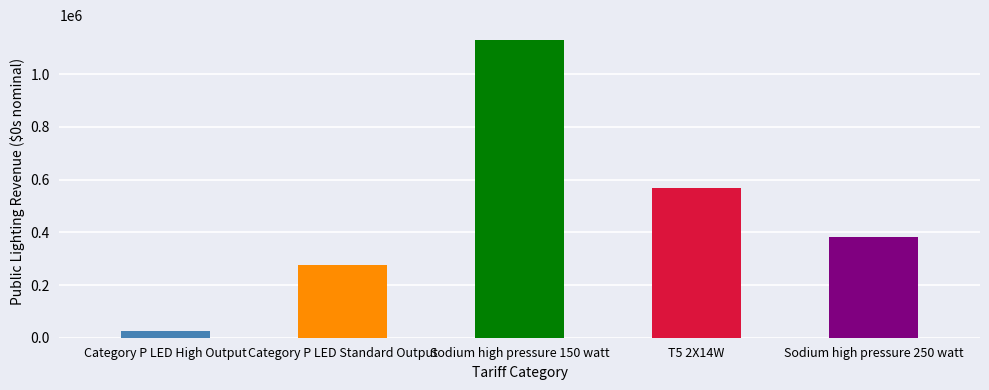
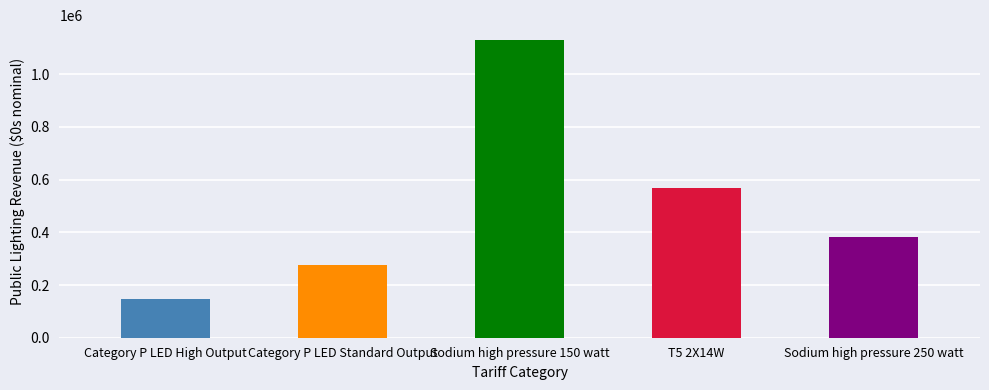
  {
-   "Category P LED High Output": 20000,
+   "Category P LED High Output": 150000,
    "Category P LED Standard Output": 280000,
    "Sodium high pressure 150 watt": 1130000,
    "T5 2X14W": 570000,
    "Sodium high pressure 250 watt": 380000
  }
